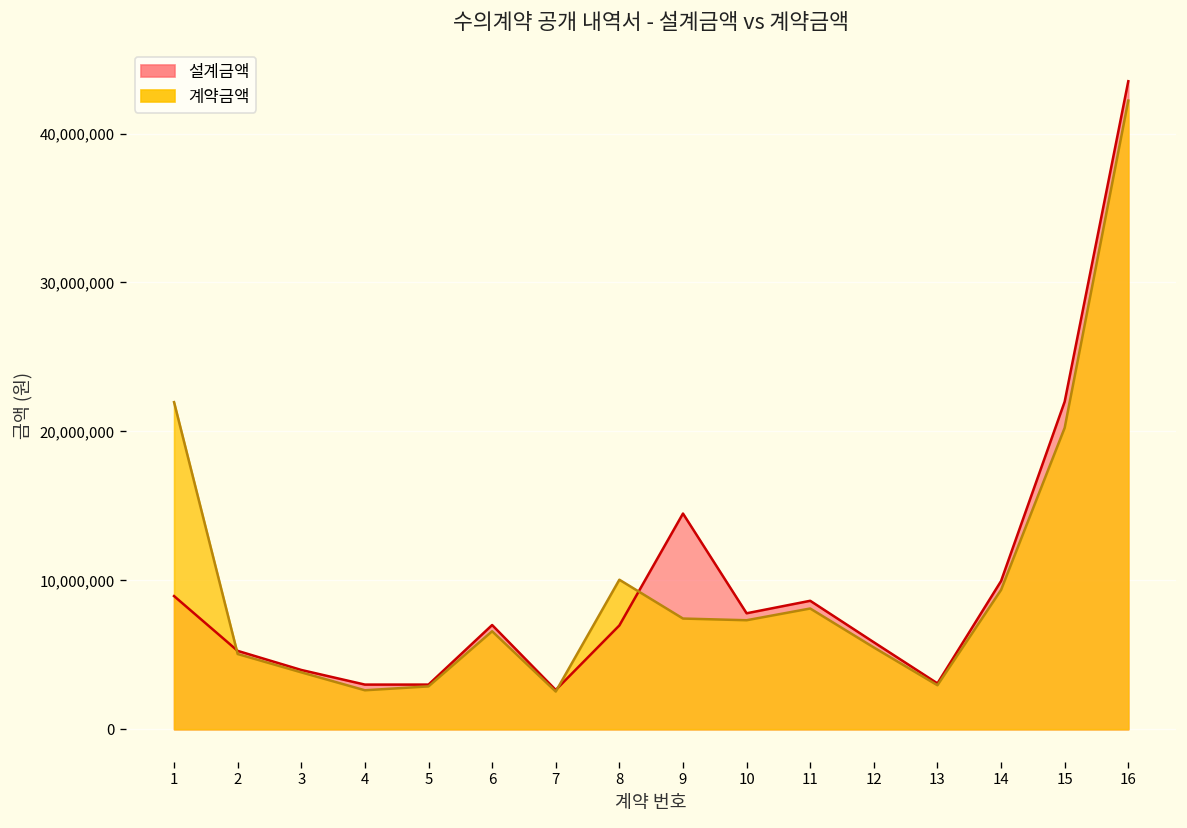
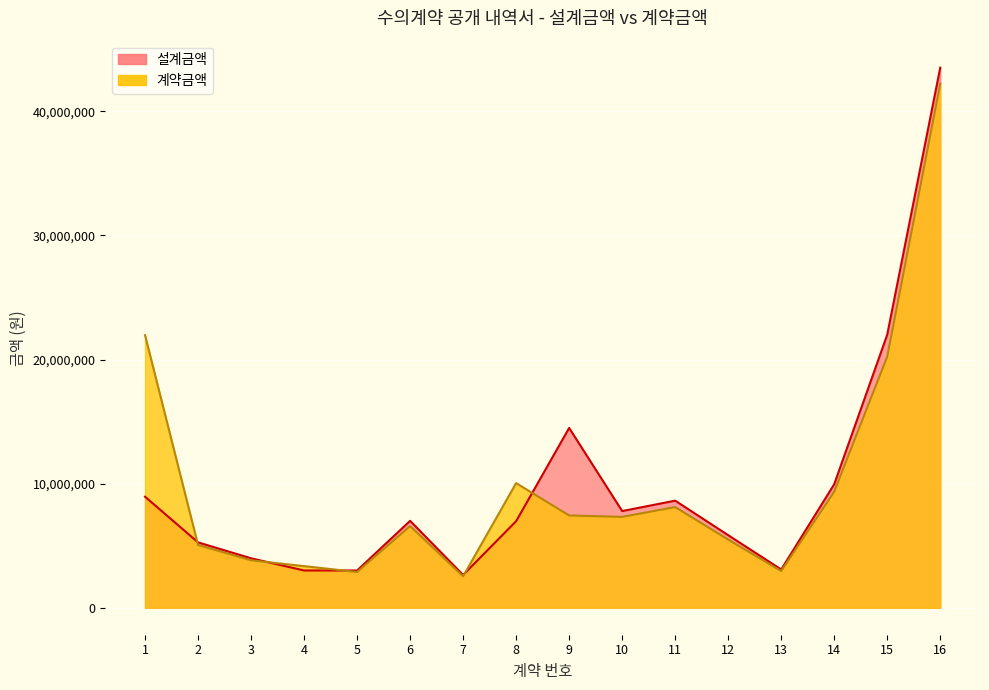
  {
    "설계금액": {
      "1": "8,900,000",
      "2": "5,300,000",
      "4": "3,000,000",
      "6": "7,000,000",
      "8": "7,000,000",
      "9": "14,500,000",
      "10": "7,800,000",
      "11": "8,600,000",
      "12": "5,800,000",
      "14": "10,000,000",
      "15": "22,000,000",
      "16": "43,500,000"
    },
    "계약금액": {
      "1": "22,000,000",
      "2": "5,100,000",
-     "4": "2,600,000",
+     "4": "3,400,000",
      "6": "6,600,000",
      "8": "10,000,000",
      "9": "7,400,000",
      "10": "7,300,000",
      "11": "8,100,000",
      "12": "5,500,000",
      "14": "9,400,000",
      "15": "20,200,000",
      "16": "42,200,000"
    }
  }
